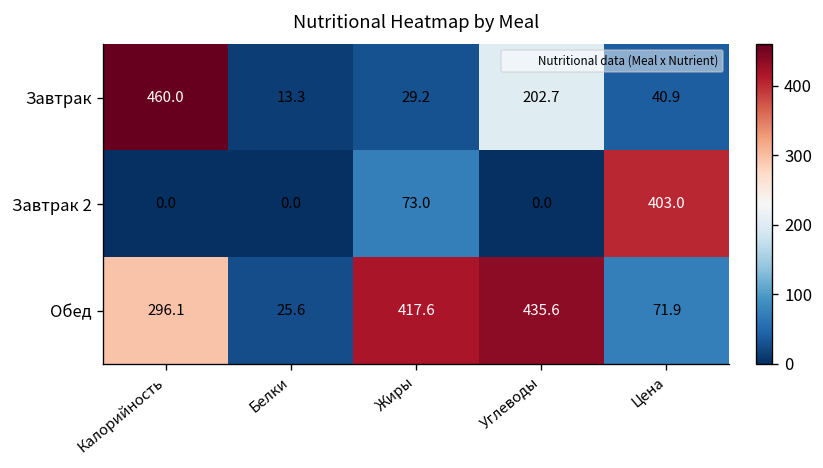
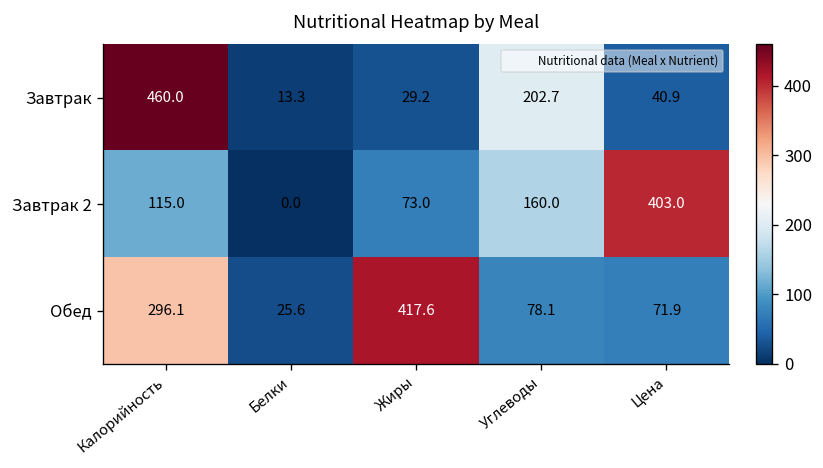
  {
    "Завтрак": {
      "Калорийность": 460.0,
      "Белки": 13.3,
      "Жиры": 29.2,
      "Углеводы": 202.7,
      "Цена": 40.9
    },
    "Завтрак 2": {
-     "Калорийность": 0.0,
+     "Калорийность": 115.0,
      "Белки": 0.0,
      "Жиры": 73.0,
-     "Углеводы": 0.0,
+     "Углеводы": 160.0,
      "Цена": 403.0
    },
    "Обед": {
      "Калорийность": 296.1,
      "Белки": 25.6,
      "Жиры": 417.6,
-     "Углеводы": 435.6,
+     "Углеводы": 78.1,
      "Цена": 71.9
    }
  }
